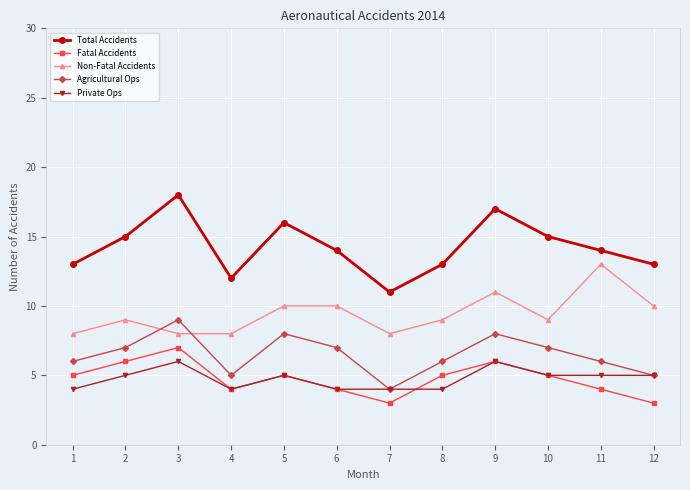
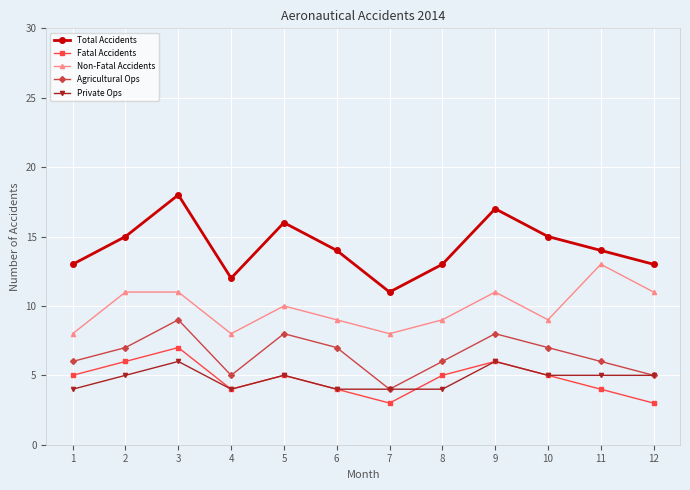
  {
    "Non-Fatal Accidents": {
      "1": 8,
-     "2": 9,
-     "3": 8,
+     "2": 11,
+     "3": 11,
      "4": 8,
      "5": 10,
-     "6": 10,
+     "6": 9,
      "7": 8,
      "8": 9,
      "9": 11,
      "10": 9,
      "11": 13,
-     "12": 10
+     "12": 11
    }
  }
